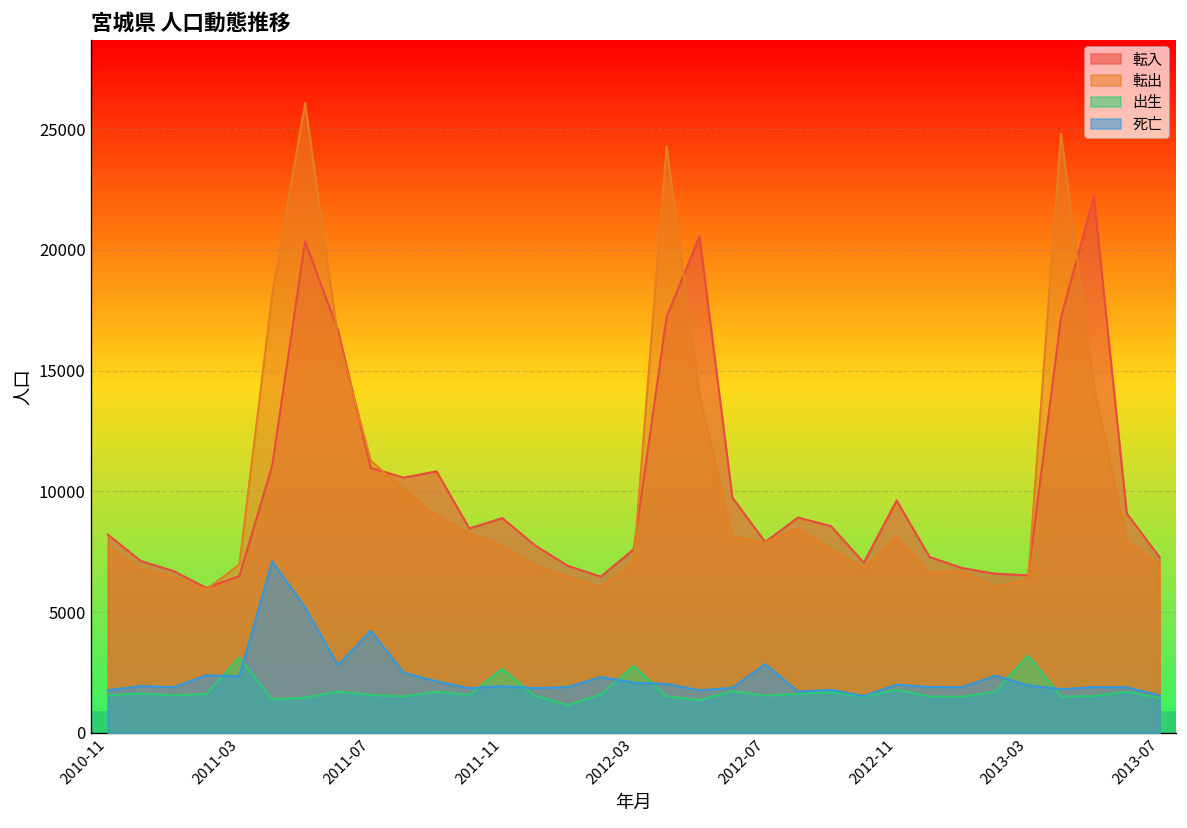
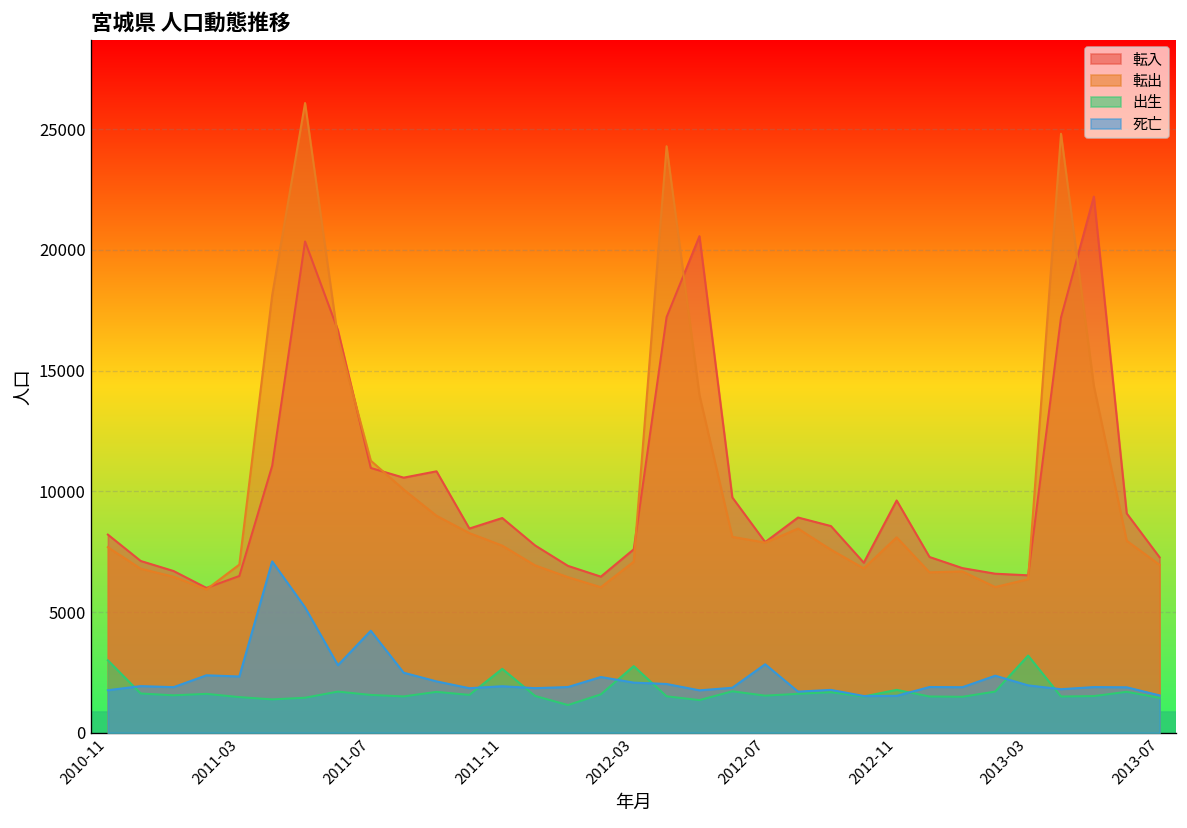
  {
    "出生": {
-     "2010-11": 1600,
-     "2011-03": 3100,
+     "2010-11": 3000,
+     "2011-03": 1500,
      "2011-07": 1600,
      "2011-11": 2600,
      "2012-03": 2800,
      "2012-07": 1500,
      "2012-11": 1800,
      "2013-03": 3200
    },
    "死亡": {
      "2010-11": 1800,
      "2011-03": 2300,
      "2011-07": 4200,
      "2011-11": 1900,
      "2012-03": 2100,
      "2012-07": 2800,
-     "2012-11": 2000,
+     "2012-11": 1500,
      "2013-03": 2000
    }
  }
